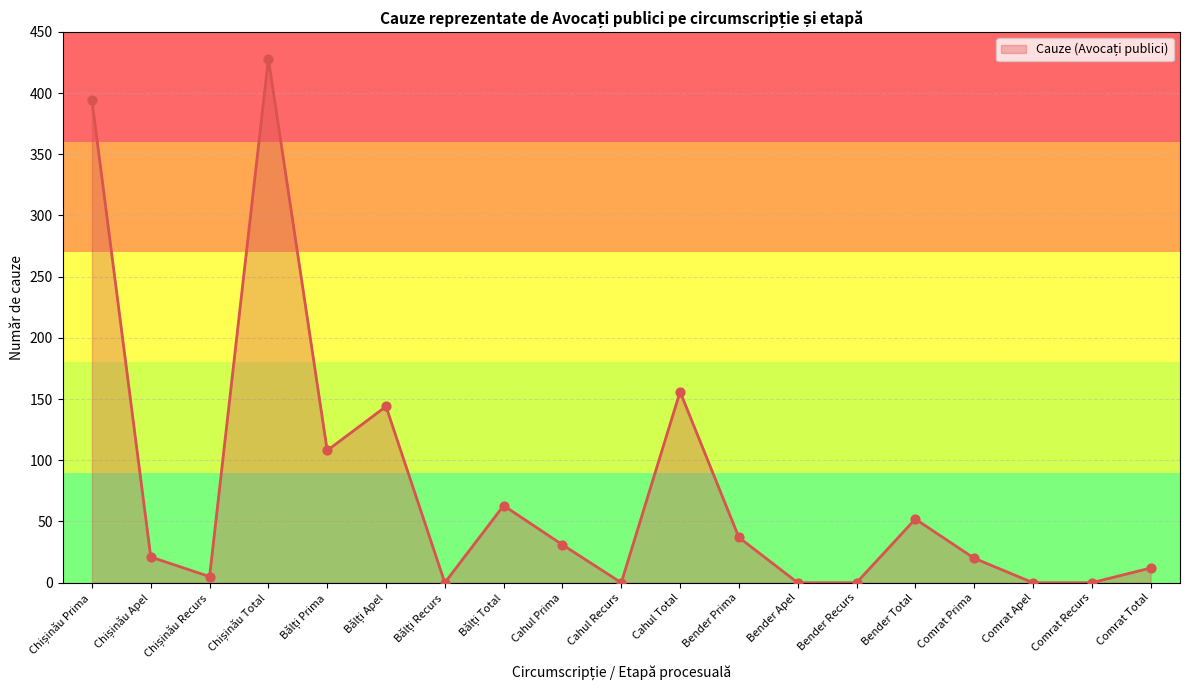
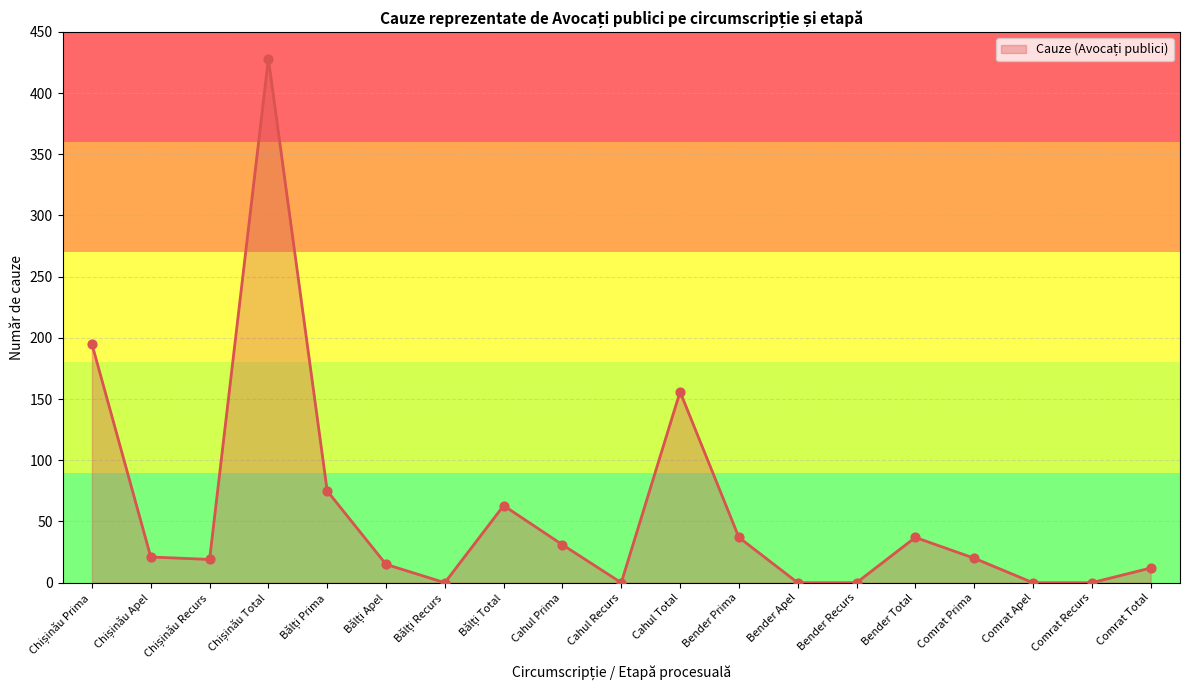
  {
-   "Chișinău Prima": 394,
+   "Chișinău Prima": 195,
    "Chișinău Apel": 21,
-   "Chișinău Recurs": 5,
+   "Chișinău Recurs": 19,
    "Chișinău Total": 428,
-   "Bălți Prima": 108,
-   "Bălți Apel": 144,
+   "Bălți Prima": 75,
+   "Bălți Apel": 15,
    "Bălți Recurs": 0,
    "Bălți Total": 63,
    "Cahul Prima": 31,
    "Cahul Recurs": 0,
    "Cahul Total": 156,
    "Bender Prima": 37,
    "Bender Apel": 0,
    "Bender Recurs": 0,
-   "Bender Total": 52,
+   "Bender Total": 37,
    "Comrat Prima": 20,
    "Comrat Apel": 0,
    "Comrat Recurs": 0,
    "Comrat Total": 12
  }
